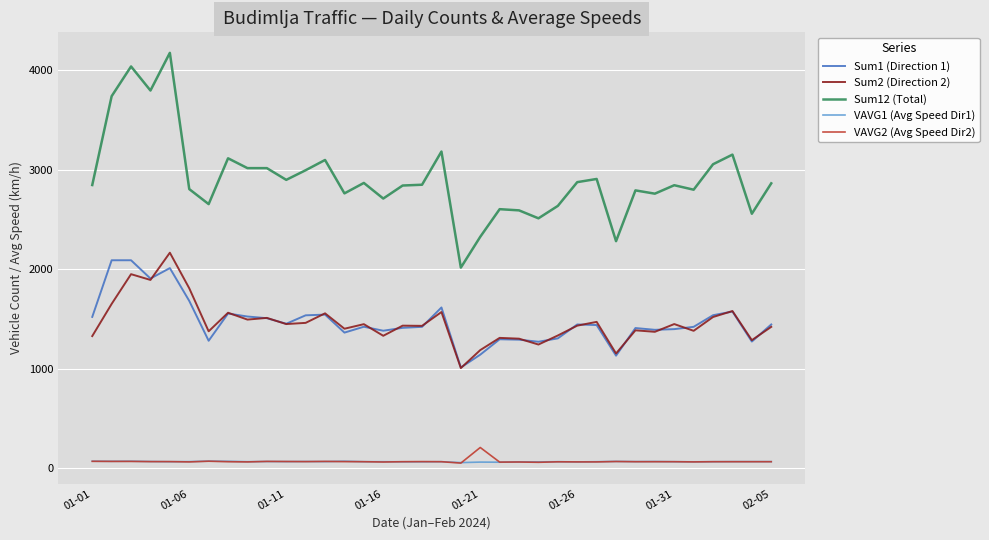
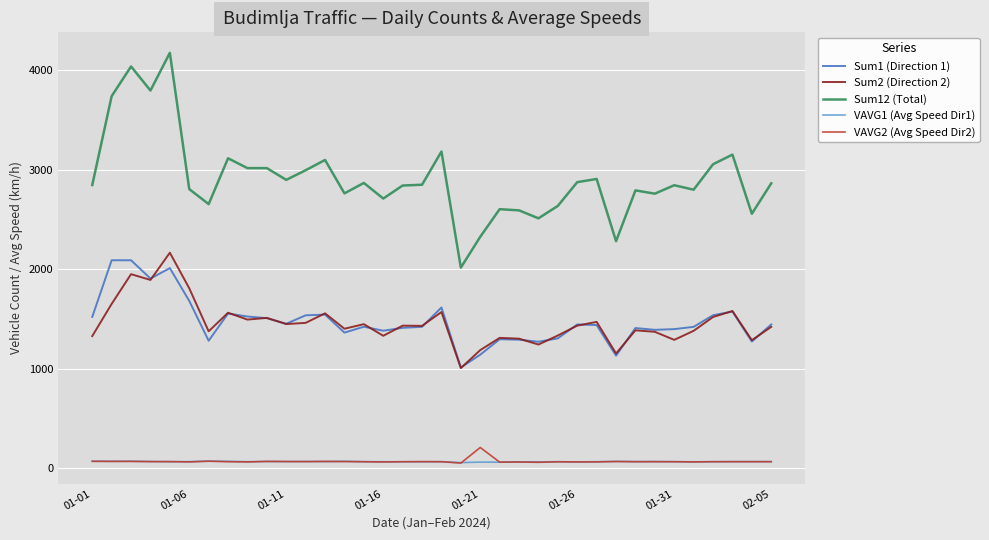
  {
    "Sum2 (Direction 2)": {
      "01-01": 1300,
      "01-06": 1800,
      "01-16": 1300,
      "01-21": 1200,
-     "01-31": 1400
+     "01-31": 1300
    },
    "Sum12 (Total)": {
      "01-01": 2800,
      "01-06": 2800,
      "01-11": 2900,
      "01-16": 2700,
      "01-21": 2300,
      "01-26": 2900,
      "01-31": 2800,
      "02-05": 2900
    },
    "VAVG2 (Avg Speed Dir2)": {
      "01-21": 200
    }
  }
